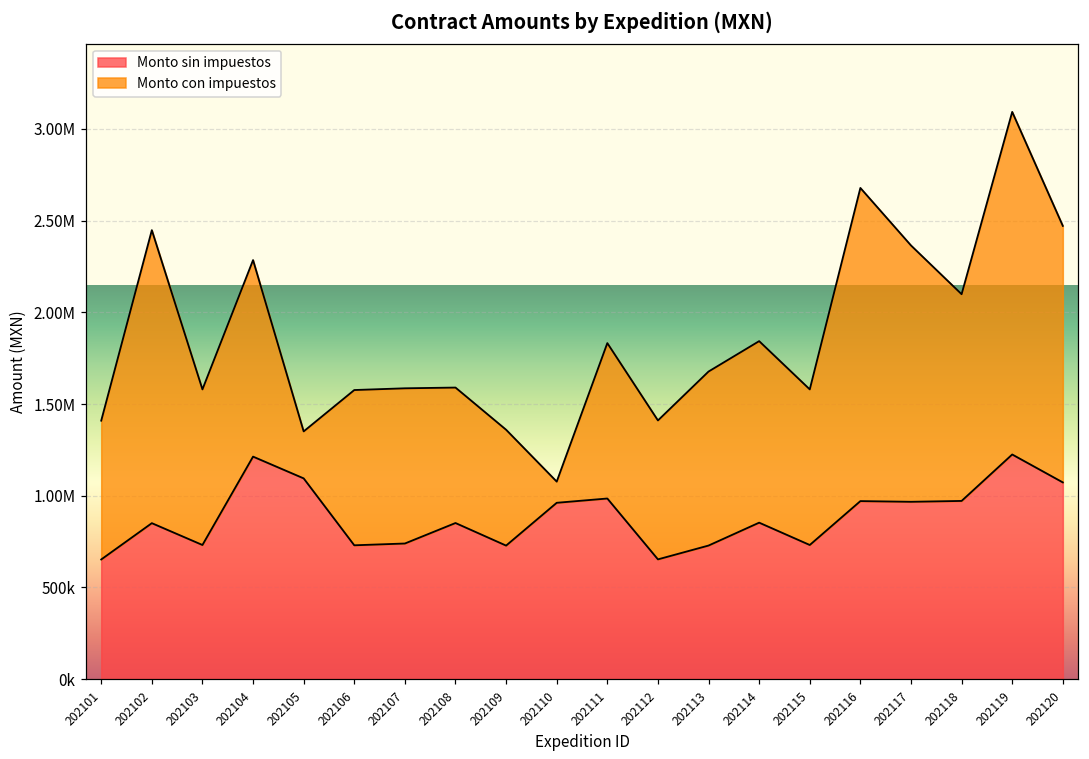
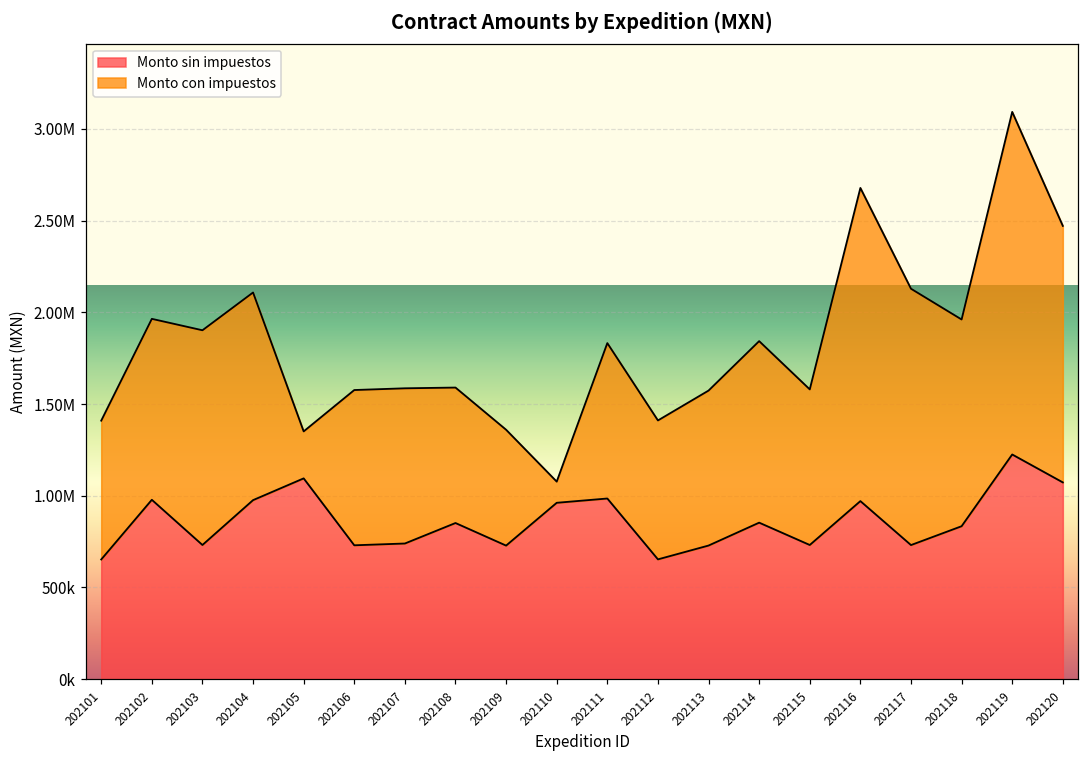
  {
    "Monto sin impuestos": {
      "202101": 650000,
-     "202102": 850000,
+     "202102": 980000,
      "202103": 730000,
-     "202104": 1210000,
+     "202104": 980000,
      "202105": 1090000,
      "202106": 730000,
      "202107": 740000,
      "202108": 850000,
      "202109": 730000,
      "202110": 960000,
      "202111": 980000,
      "202112": 650000,
      "202113": 730000,
      "202114": 850000,
      "202115": 730000,
      "202116": 970000,
-     "202117": 970000,
-     "202118": 970000,
+     "202117": 730000,
+     "202118": 830000,
      "202119": 1230000,
      "202120": 1070000
    },
    "Monto con impuestos": {
      "202101": 760000,
-     "202102": 1600000,
-     "202103": 850000,
-     "202104": 1070000,
+     "202102": 990000,
+     "202103": 1170000,
+     "202104": 1130000,
      "202105": 260000,
      "202106": 850000,
      "202107": 850000,
      "202108": 740000,
      "202109": 630000,
      "202110": 120000,
      "202111": 850000,
      "202112": 760000,
-     "202113": 950000,
+     "202113": 850000,
      "202114": 990000,
      "202115": 850000,
      "202116": 1710000,
      "202117": 1400000,
      "202118": 1130000,
      "202119": 1870000,
      "202120": 1400000
    }
  }
